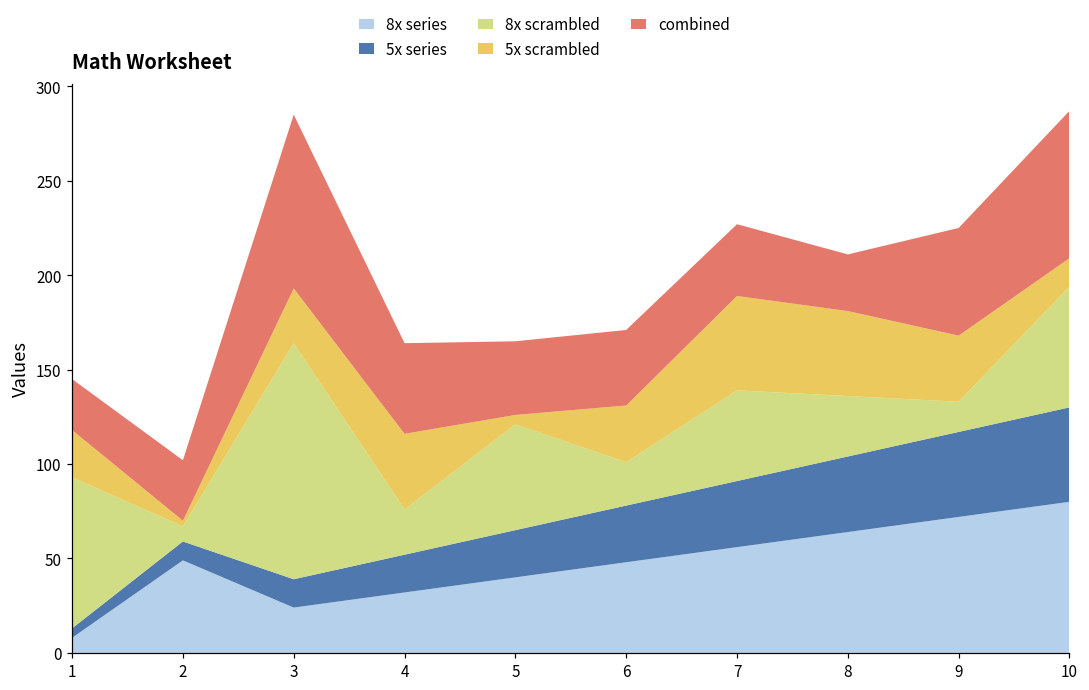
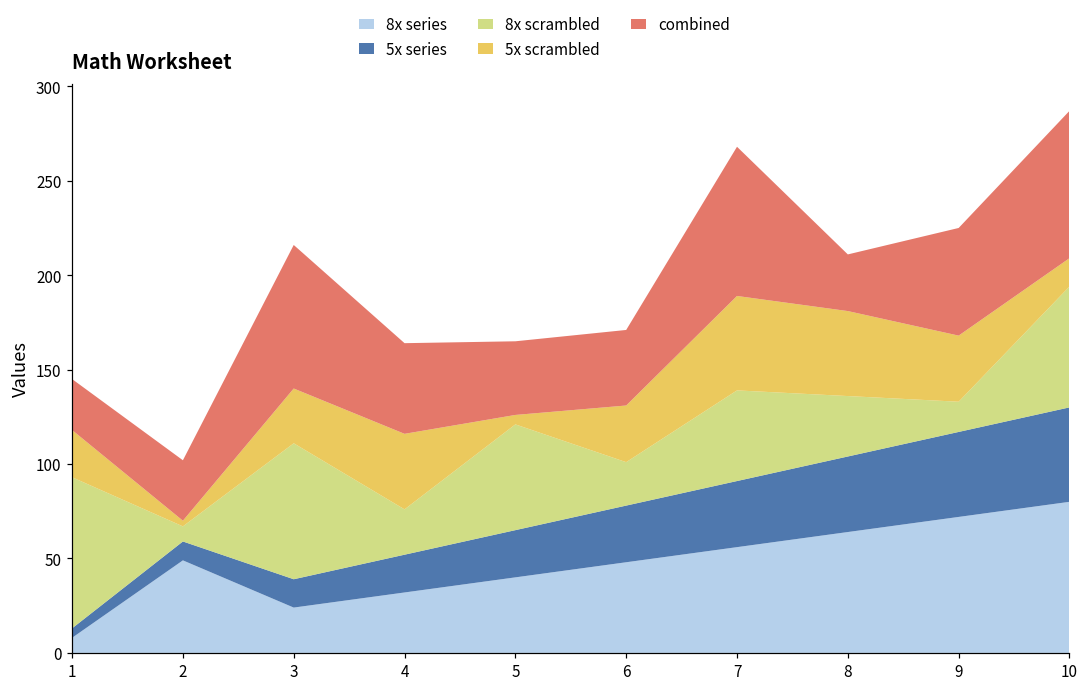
  {
    "8x series": {
      "1": 8,
      "2": 49,
      "3": 24,
      "4": 32,
      "5": 40,
      "6": 48,
      "7": 56,
      "8": 64,
      "9": 72,
      "10": 80
    },
    "5x series": {
      "1": 5,
      "2": 10,
      "3": 15,
      "4": 20,
      "5": 25,
      "6": 30,
      "7": 35,
      "8": 40,
      "9": 45,
      "10": 50
    },
    "8x scrambled": {
      "1": 80,
      "2": 8,
-     "3": 125,
+     "3": 72,
      "4": 24,
      "5": 56,
      "6": 23,
      "7": 48,
      "8": 32,
      "9": 16,
      "10": 64
    },
    "5x scrambled": {
      "1": 25,
      "2": 3,
      "3": 29,
      "4": 40,
      "5": 5,
      "6": 30,
      "7": 50,
      "8": 45,
      "9": 35,
      "10": 15
    },
    "combined": {
      "1": 27,
      "2": 32,
-     "3": 92,
+     "3": 76,
      "4": 48,
      "5": 39,
      "6": 40,
-     "7": 38,
+     "7": 79,
      "8": 30,
      "9": 57,
      "10": 78
    }
  }
